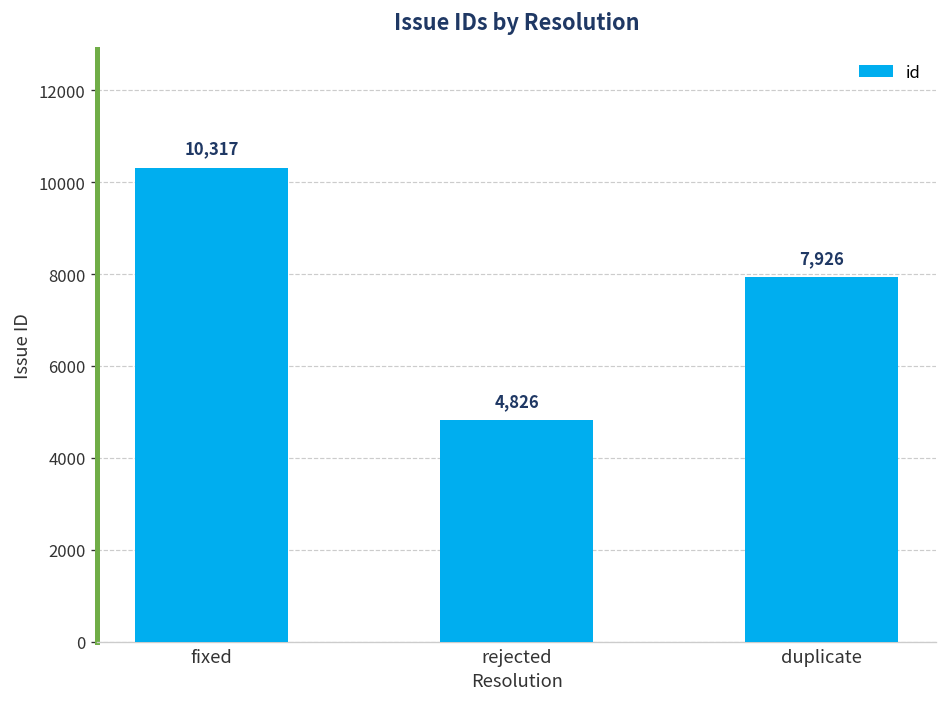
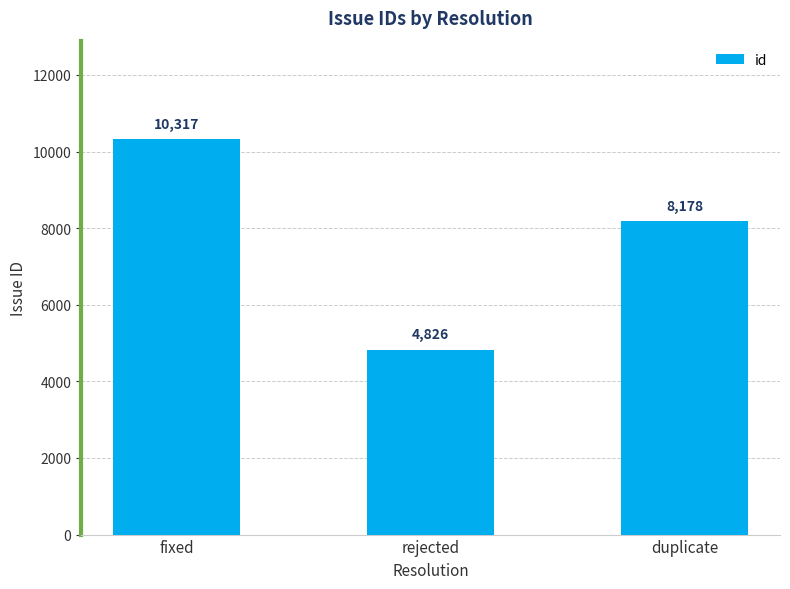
  {
    "fixed": "10,317",
    "rejected": "4,826",
-   "duplicate": "7,926"
+   "duplicate": "8,178"
  }
